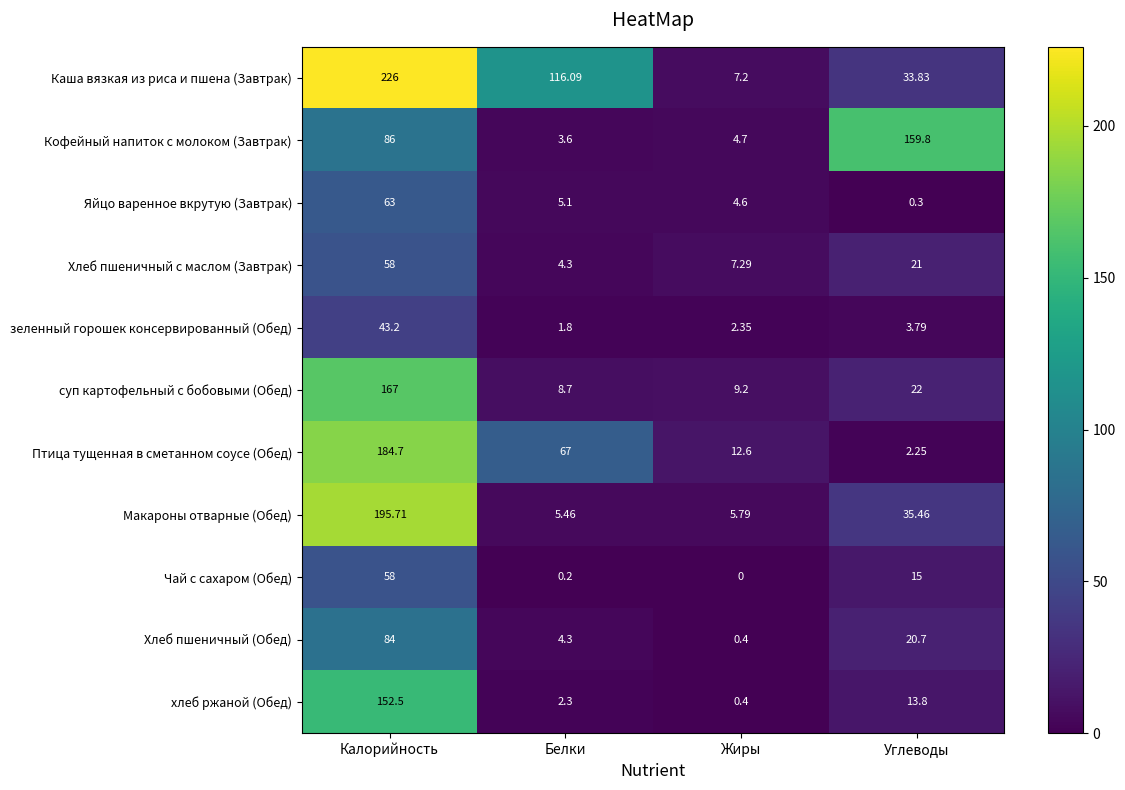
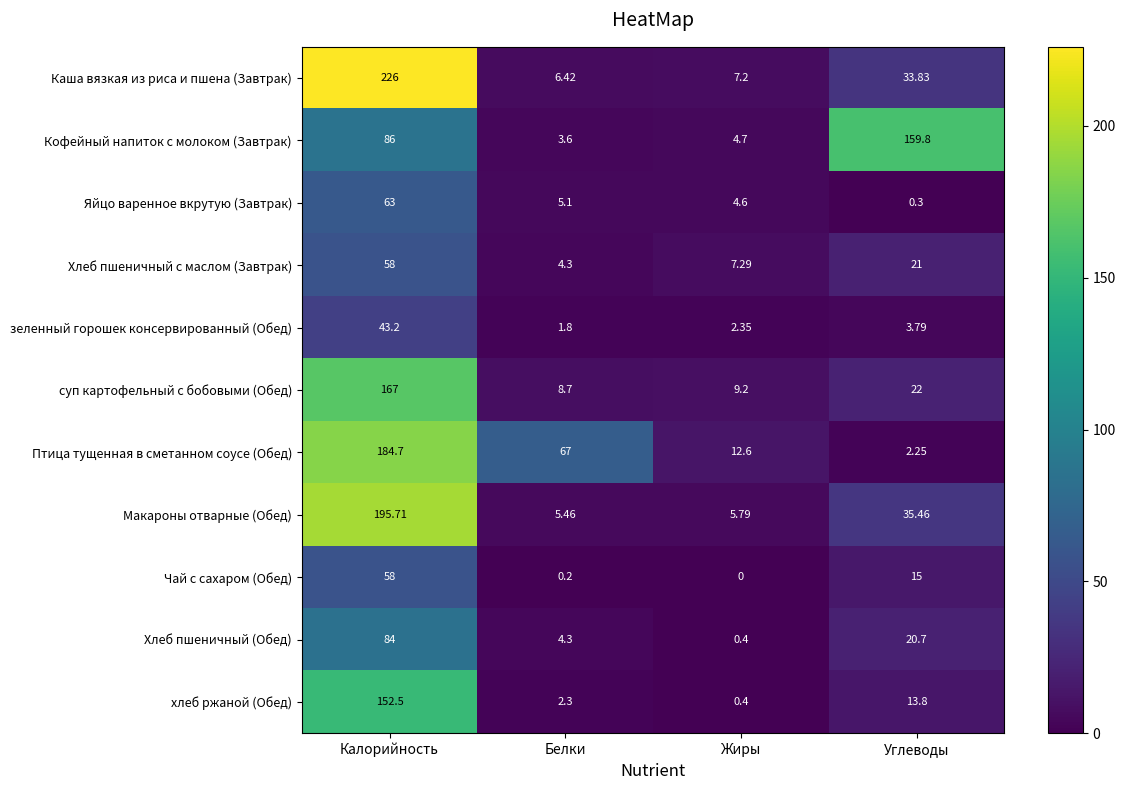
  {
    "Каша вязкая из риса и пшена (Завтрак)": {
      "Калорийность": 226,
-     "Белки": 116.09,
+     "Белки": 6.42,
      "Жиры": 7.2,
      "Углеводы": 33.83
    },
    "Кофейный напиток с молоком (Завтрак)": {
      "Калорийность": 86,
      "Белки": 3.6,
      "Жиры": 4.7,
      "Углеводы": 159.8
    },
    "Яйцо варенное вкрутую (Завтрак)": {
      "Калорийность": 63,
      "Белки": 5.1,
      "Жиры": 4.6,
      "Углеводы": 0.3
    },
    "Хлеб пшеничный с маслом (Завтрак)": {
      "Калорийность": 58,
      "Белки": 4.3,
      "Жиры": 7.29,
      "Углеводы": 21
    },
    "зеленный горошек консервированный (Обед)": {
      "Калорийность": 43.2,
      "Белки": 1.8,
      "Жиры": 2.35,
      "Углеводы": 3.79
    },
    "суп картофельный с бобовыми (Обед)": {
      "Калорийность": 167,
      "Белки": 8.7,
      "Жиры": 9.2,
      "Углеводы": 22
    },
    "Птица тущенная в сметанном соусе (Обед)": {
      "Калорийность": 184.7,
      "Белки": 67,
      "Жиры": 12.6,
      "Углеводы": 2.25
    },
    "Макароны отварные (Обед)": {
      "Калорийность": 195.71,
      "Белки": 5.46,
      "Жиры": 5.79,
      "Углеводы": 35.46
    },
    "Чай с сахаром (Обед)": {
      "Калорийность": 58,
      "Белки": 0.2,
      "Жиры": 0,
      "Углеводы": 15
    },
    "Хлеб пшеничный (Обед)": {
      "Калорийность": 84,
      "Белки": 4.3,
      "Жиры": 0.4,
      "Углеводы": 20.7
    },
    "хлеб ржаной (Обед)": {
      "Калорийность": 152.5,
      "Белки": 2.3,
      "Жиры": 0.4,
      "Углеводы": 13.8
    }
  }
